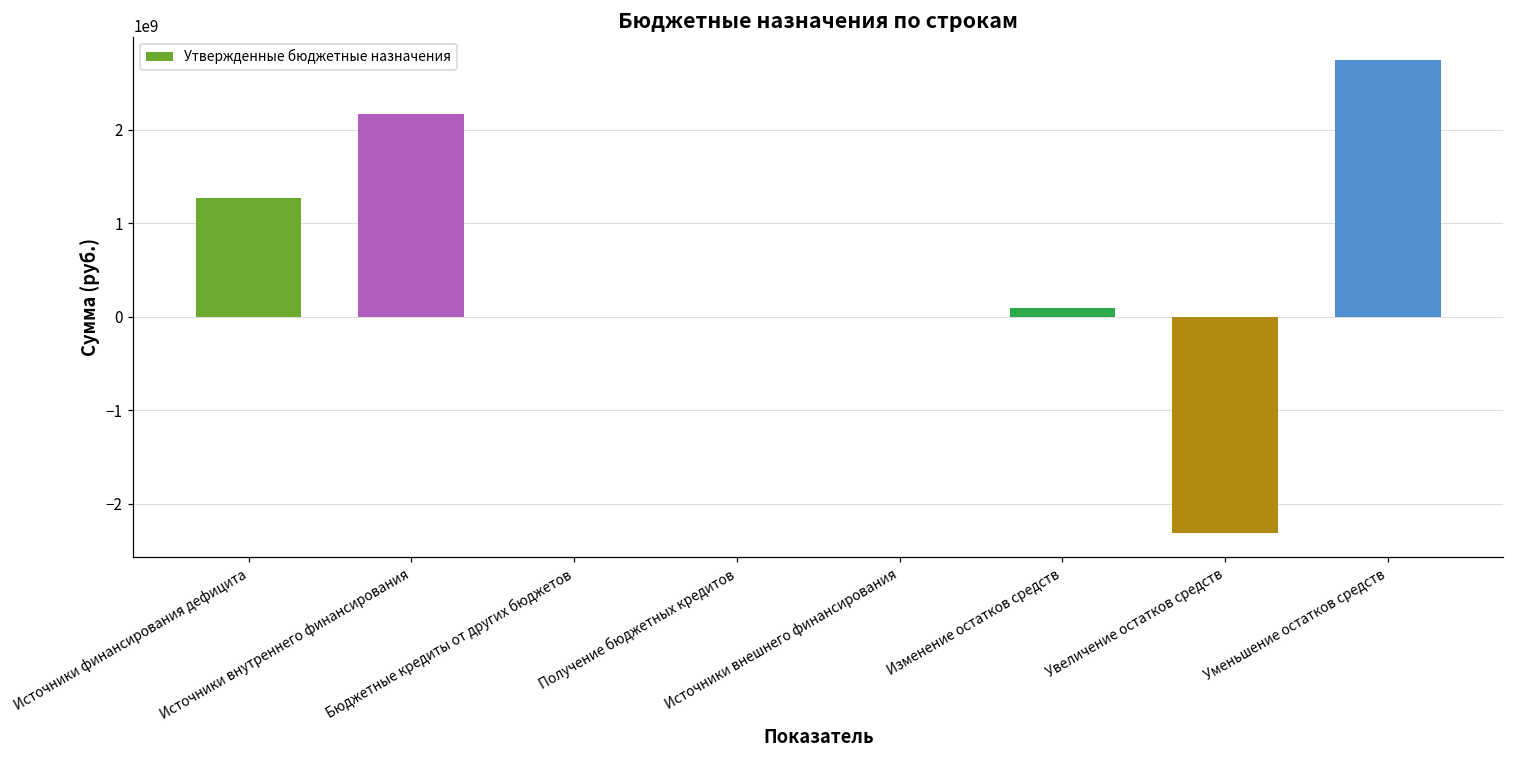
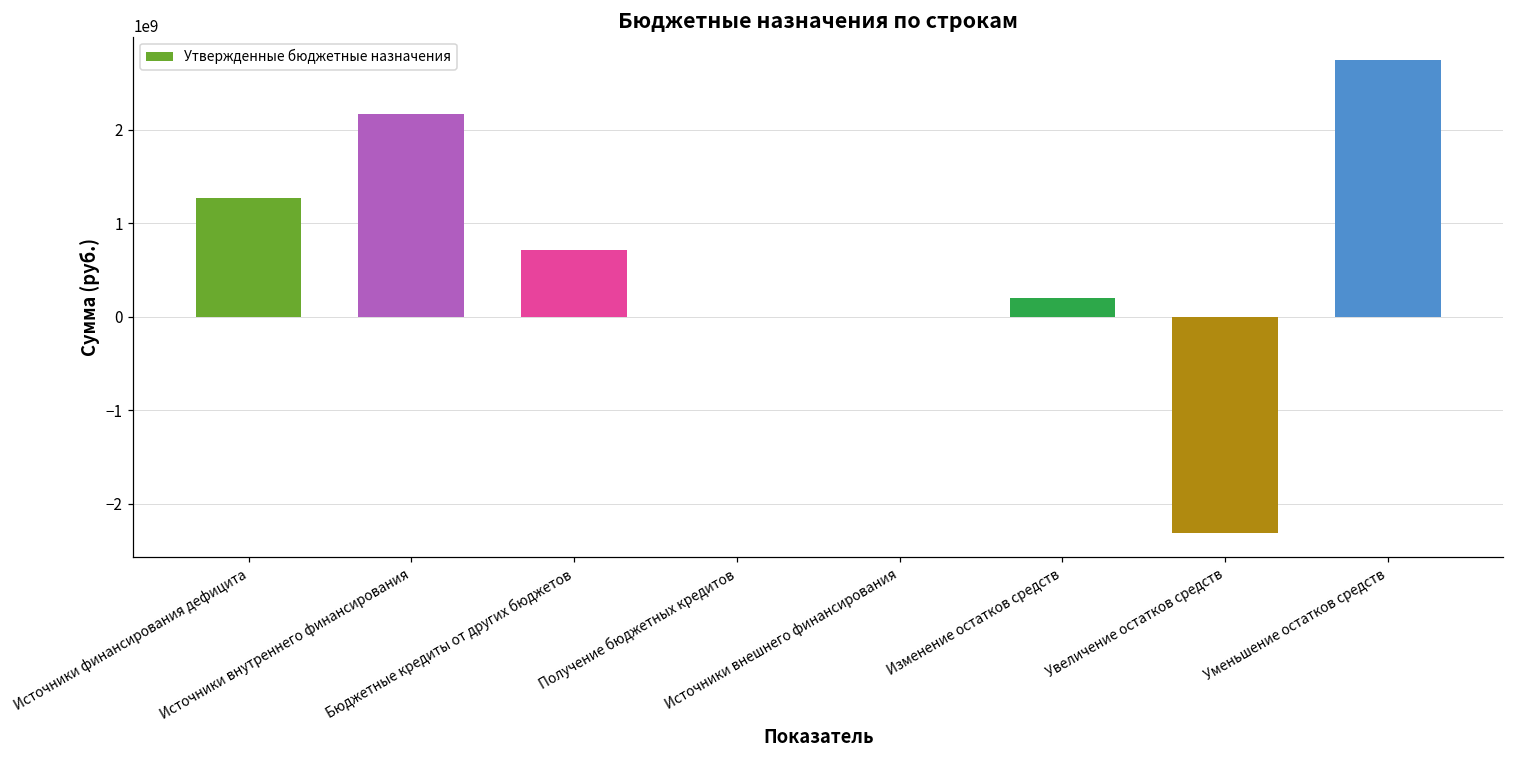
  {
    "Источники финансирования дефицита": 1300000000,
    "Источники внутреннего финансирования": 2200000000,
-   "Бюджетные кредиты от других бюджетов": 0,
+   "Бюджетные кредиты от других бюджетов": 700000000,
    "Получение бюджетных кредитов": 0,
    "Источники внешнего финансирования": 0,
-   "Изменение остатков средств": 100000000,
+   "Изменение остатков средств": 200000000,
    "Увеличение остатков средств": -2300000000,
    "Уменьшение остатков средств": 2700000000
  }
